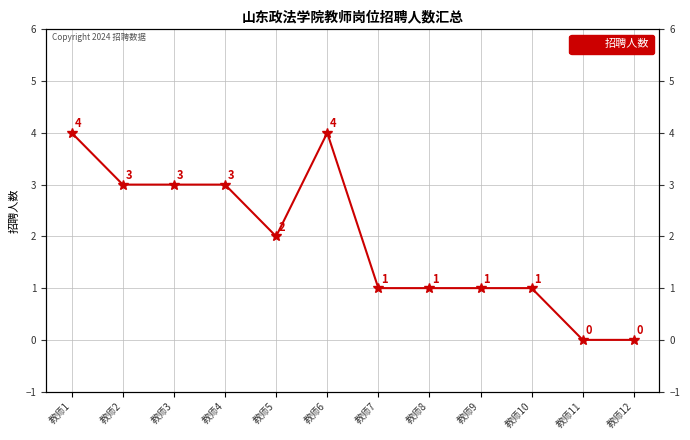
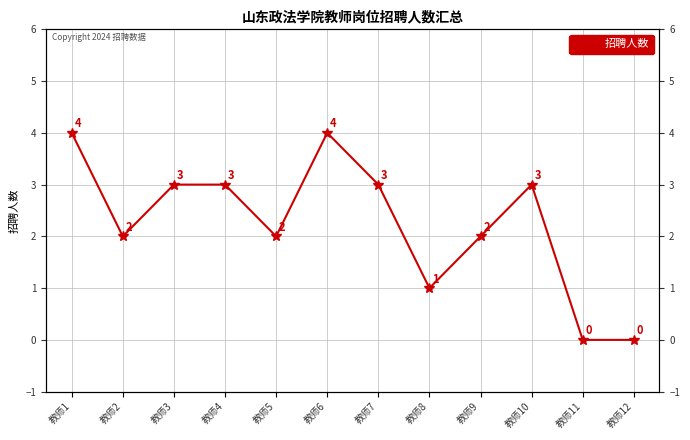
  {
    "教师1": 4,
-   "教师2": 3,
+   "教师2": 2,
    "教师3": 3,
    "教师4": 3,
    "教师5": 2,
    "教师6": 4,
-   "教师7": 1,
+   "教师7": 3,
    "教师8": 1,
-   "教师9": 1,
-   "教师10": 1,
+   "教师9": 2,
+   "教师10": 3,
    "教师11": 0,
    "教师12": 0
  }
